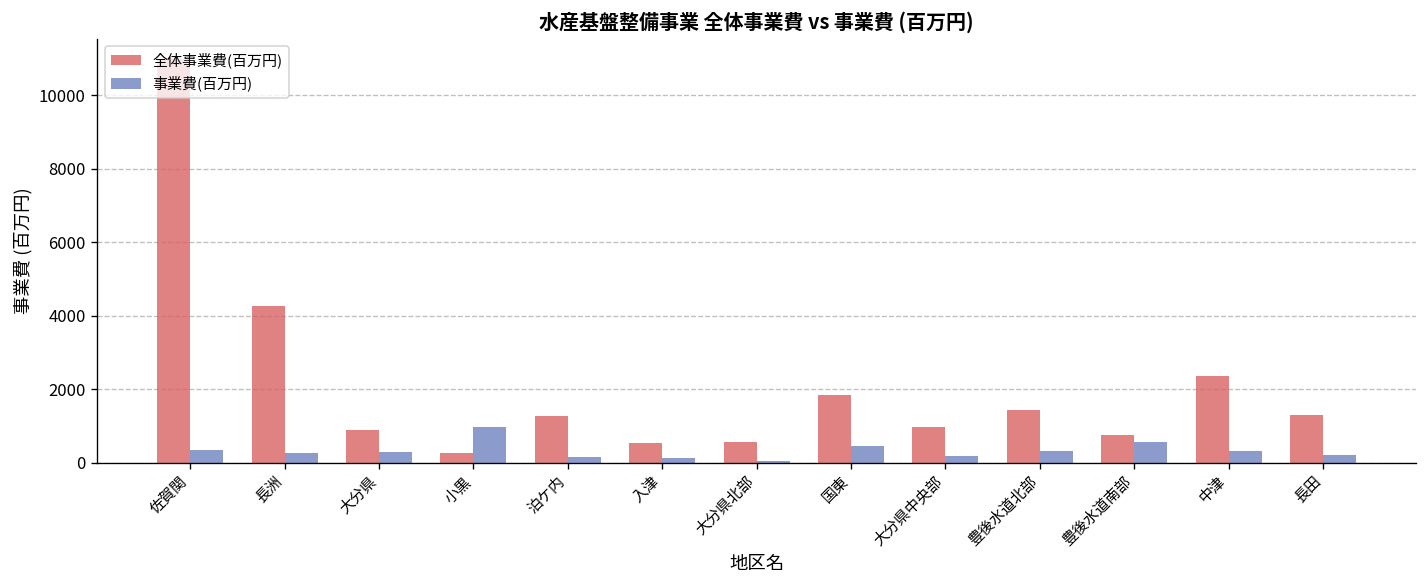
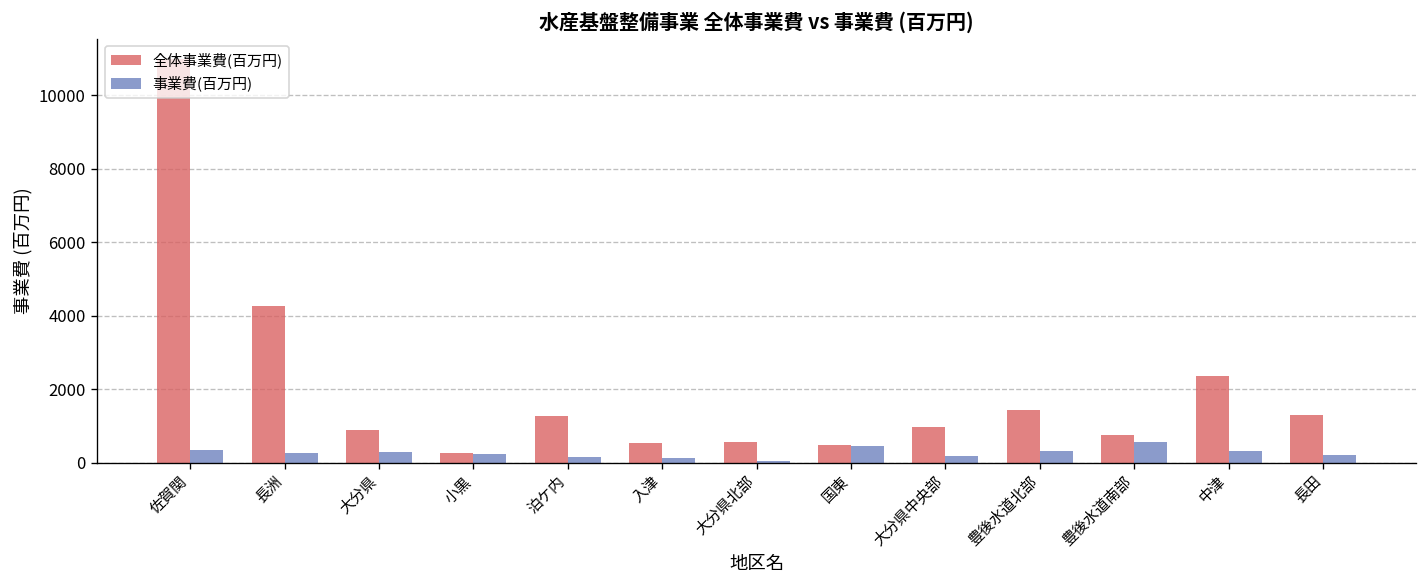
  {
    "全体事業費(百万円)": {
      "長洲": 4300,
      "大分県": 900,
      "小黒": 300,
      "泊ケ内": 1300,
      "入津": 500,
      "大分県北部": 600,
-     "国東": 1800,
+     "国東": 500,
      "大分県中央部": 1000,
      "豊後水道北部": 1400,
      "豊後水道南部": 800,
      "中津": 2400,
      "長田": 1300
    },
    "事業費(百万円)": {
      "佐賀関": 400,
      "長洲": 300,
      "大分県": 300,
-     "小黒": 1000,
+     "小黒": 200,
      "泊ケ内": 200,
      "入津": 100,
      "国東": 400,
      "大分県中央部": 200,
      "豊後水道北部": 300,
      "豊後水道南部": 500,
      "中津": 300,
      "長田": 200
    }
  }
